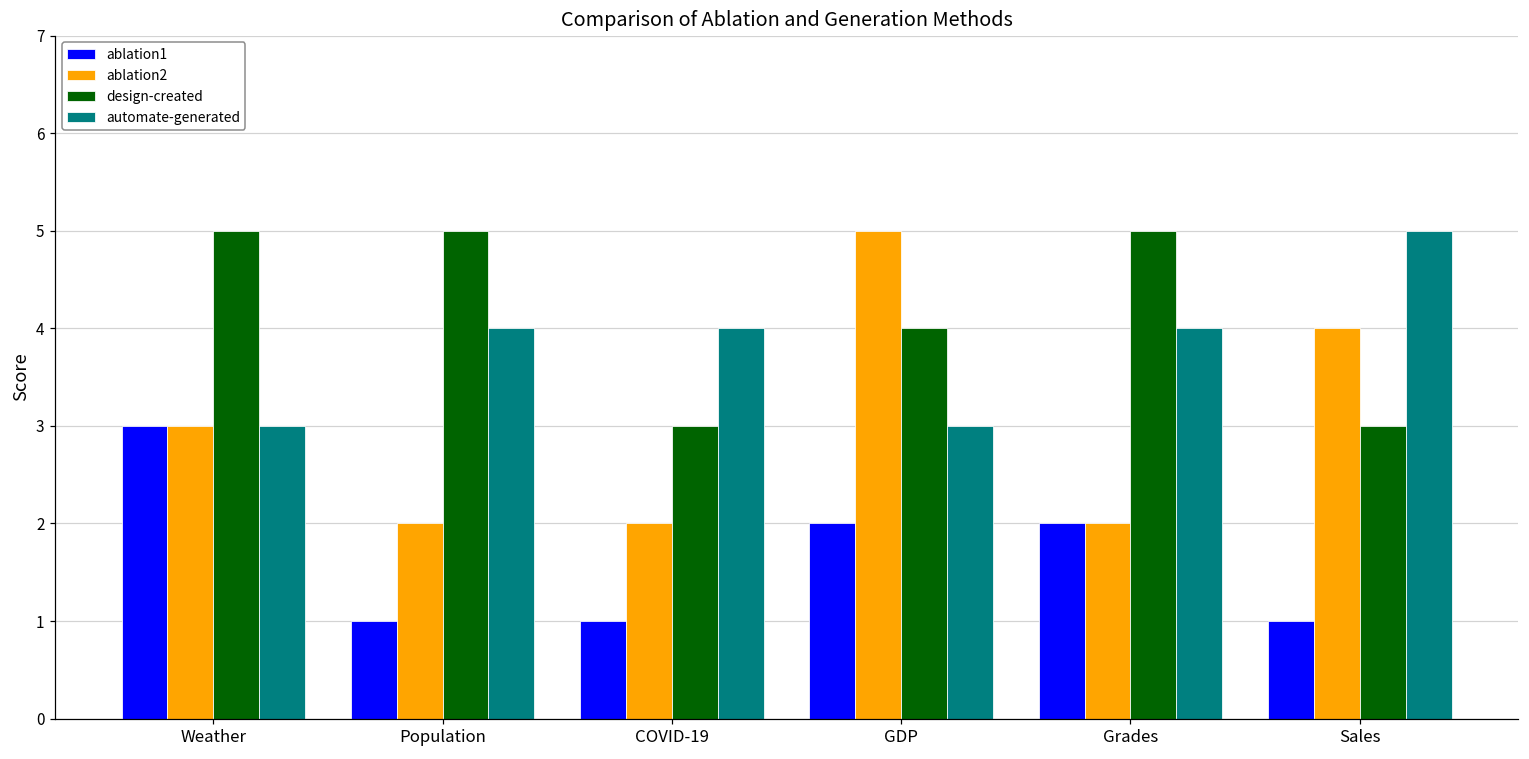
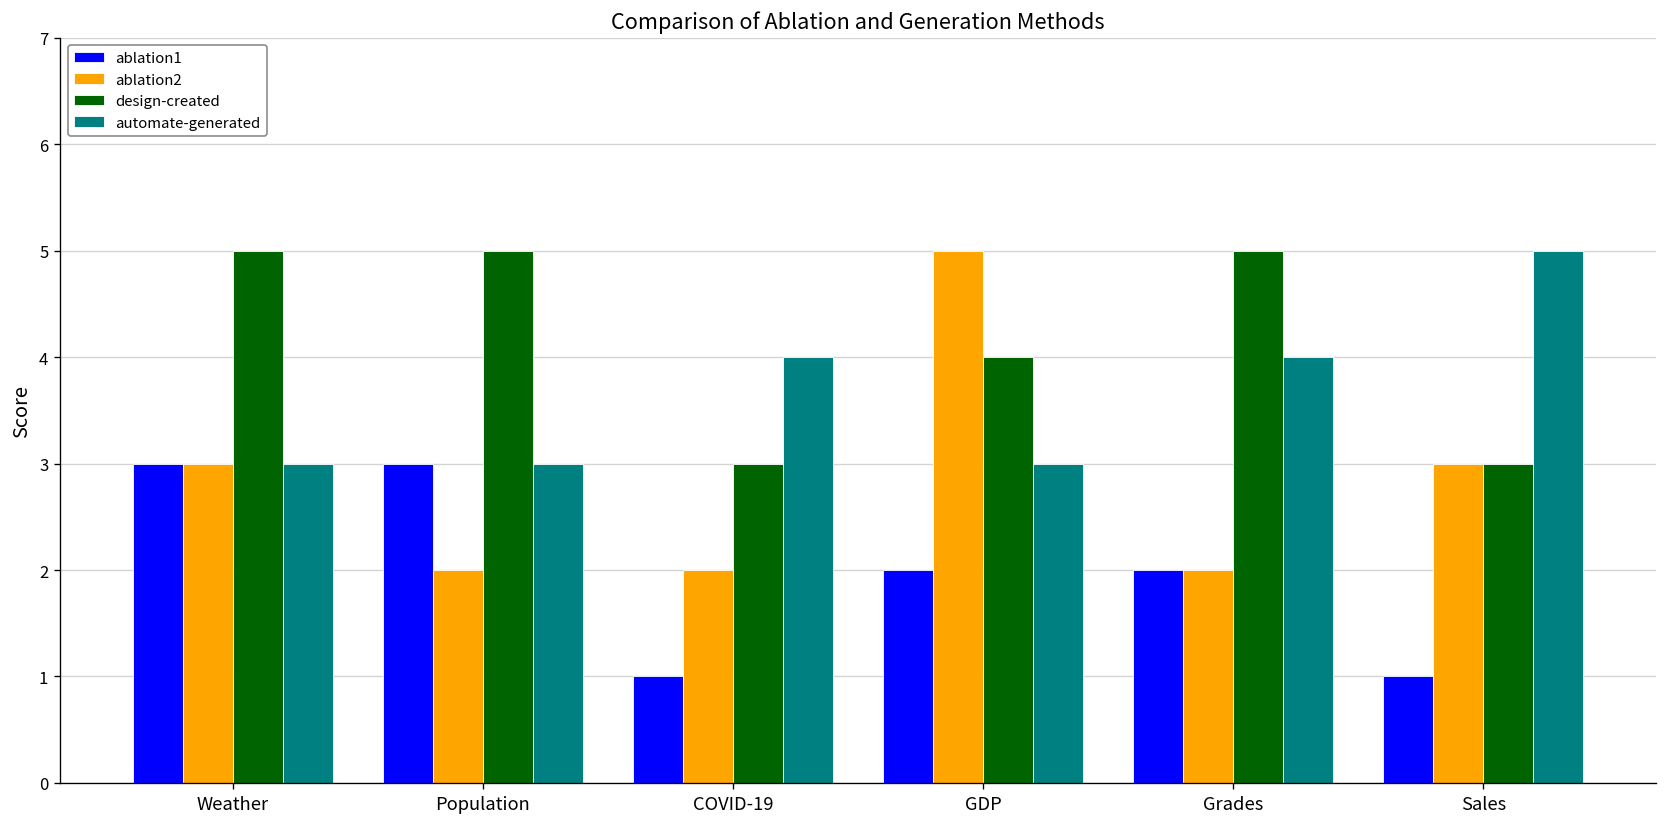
  {
    "ablation1": {
      "Weather": 3,
-     "Population": 1,
+     "Population": 3,
      "COVID-19": 1,
      "GDP": 2,
      "Grades": 2,
      "Sales": 1
    },
    "ablation2": {
      "Weather": 3,
      "Population": 2,
      "COVID-19": 2,
      "GDP": 5,
      "Grades": 2,
-     "Sales": 4
+     "Sales": 3
    },
    "design-created": {
      "Weather": 5,
      "Population": 5,
      "COVID-19": 3,
      "GDP": 4,
      "Grades": 5,
      "Sales": 3
    },
    "automate-generated": {
      "Weather": 3,
-     "Population": 4,
+     "Population": 3,
      "COVID-19": 4,
      "GDP": 3,
      "Grades": 4,
      "Sales": 5
    }
  }
